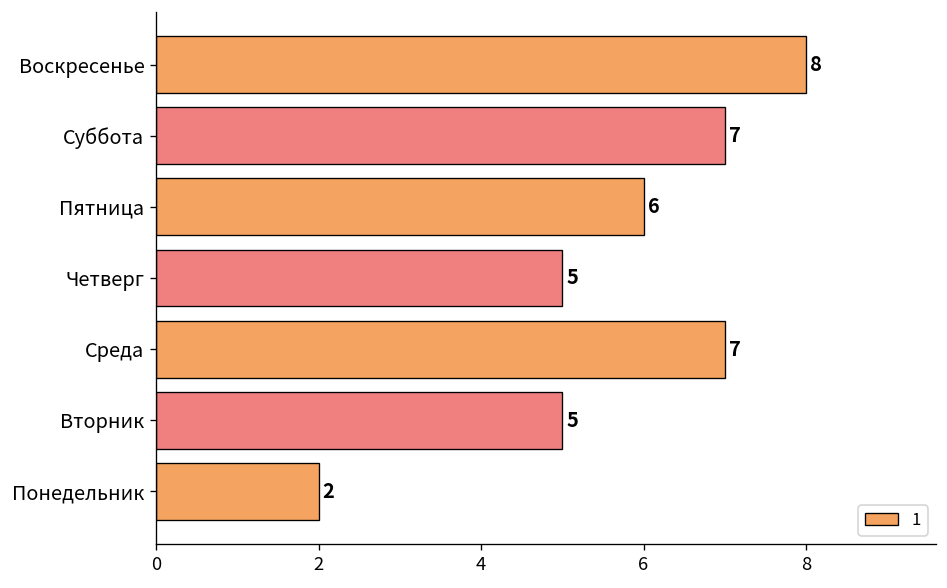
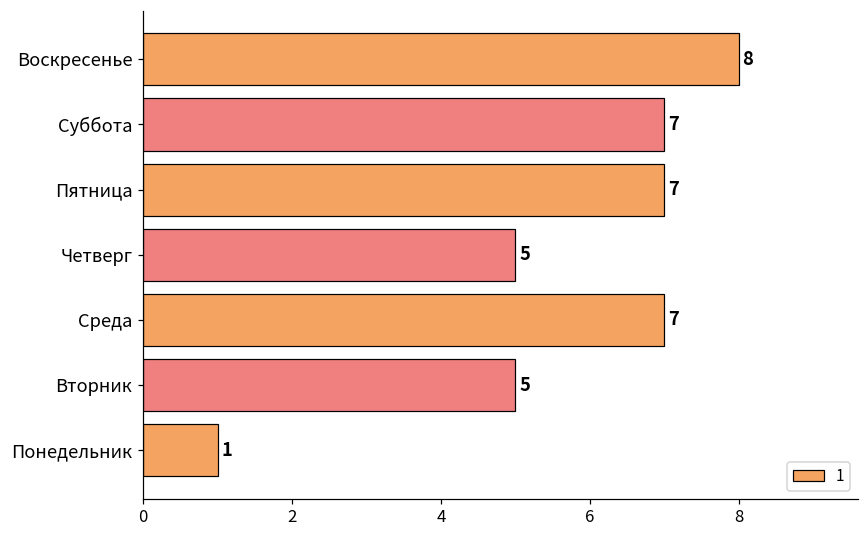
  {
    "Воскресенье": 8,
    "Суббота": 7,
-   "Пятница": 6,
+   "Пятница": 7,
    "Четверг": 5,
    "Среда": 7,
    "Вторник": 5,
-   "Понедельник": 2
+   "Понедельник": 1
  }
